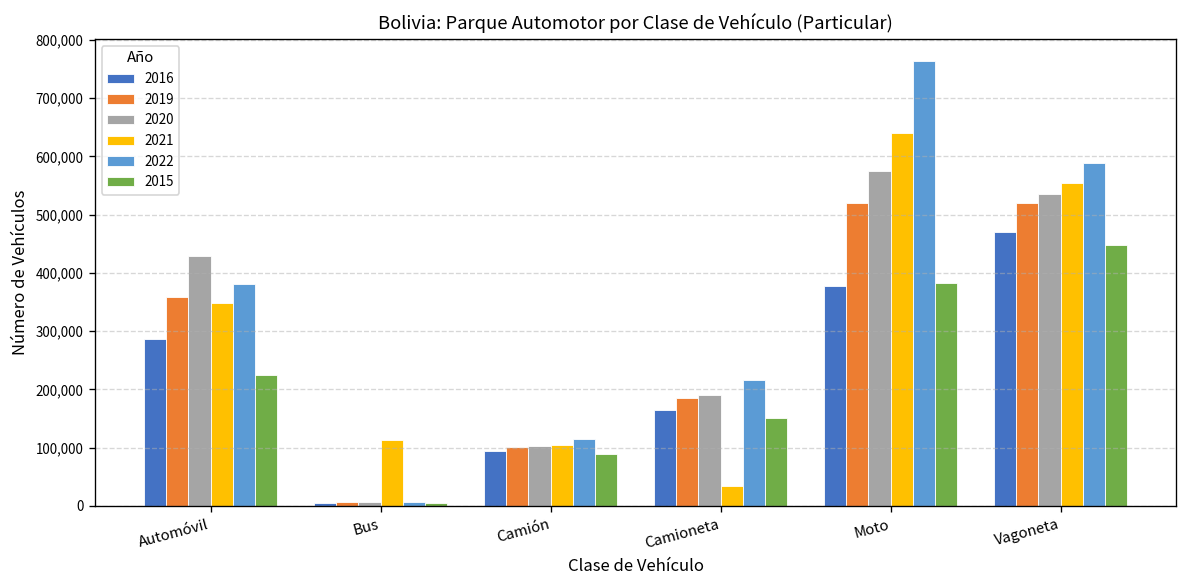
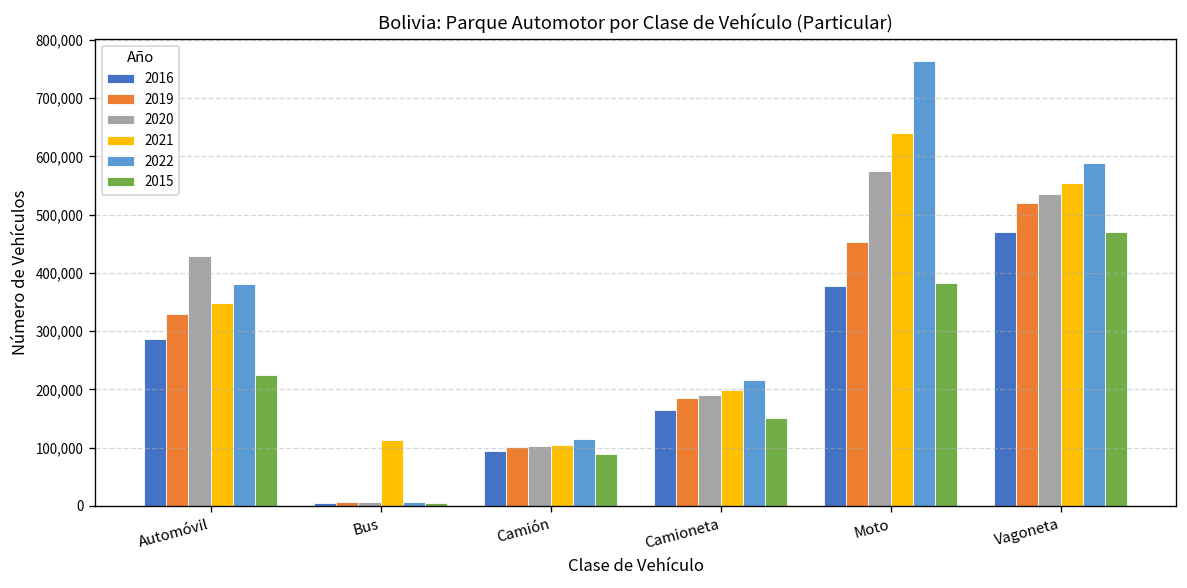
  {
    "2019": {
-     "Automóvil": "360,000",
+     "Automóvil": "330,000",
      "Bus": "10,000",
      "Camión": "100,000",
      "Camioneta": "190,000",
-     "Moto": "520,000",
+     "Moto": "450,000",
      "Vagoneta": "520,000"
    },
    "2020": {
      "Automóvil": "430,000",
      "Bus": "10,000",
      "Camión": "100,000",
      "Camioneta": "190,000",
      "Moto": "580,000",
      "Vagoneta": "530,000"
    },
    "2021": {
      "Automóvil": "350,000",
      "Bus": "110,000",
      "Camión": "110,000",
-     "Camioneta": "30,000",
+     "Camioneta": "200,000",
      "Moto": "640,000",
      "Vagoneta": "550,000"
    },
    "2015": {
      "Automóvil": "220,000",
      "Bus": "10,000",
      "Camión": "90,000",
      "Camioneta": "150,000",
      "Moto": "380,000",
-     "Vagoneta": "450,000"
+     "Vagoneta": "470,000"
    }
  }
